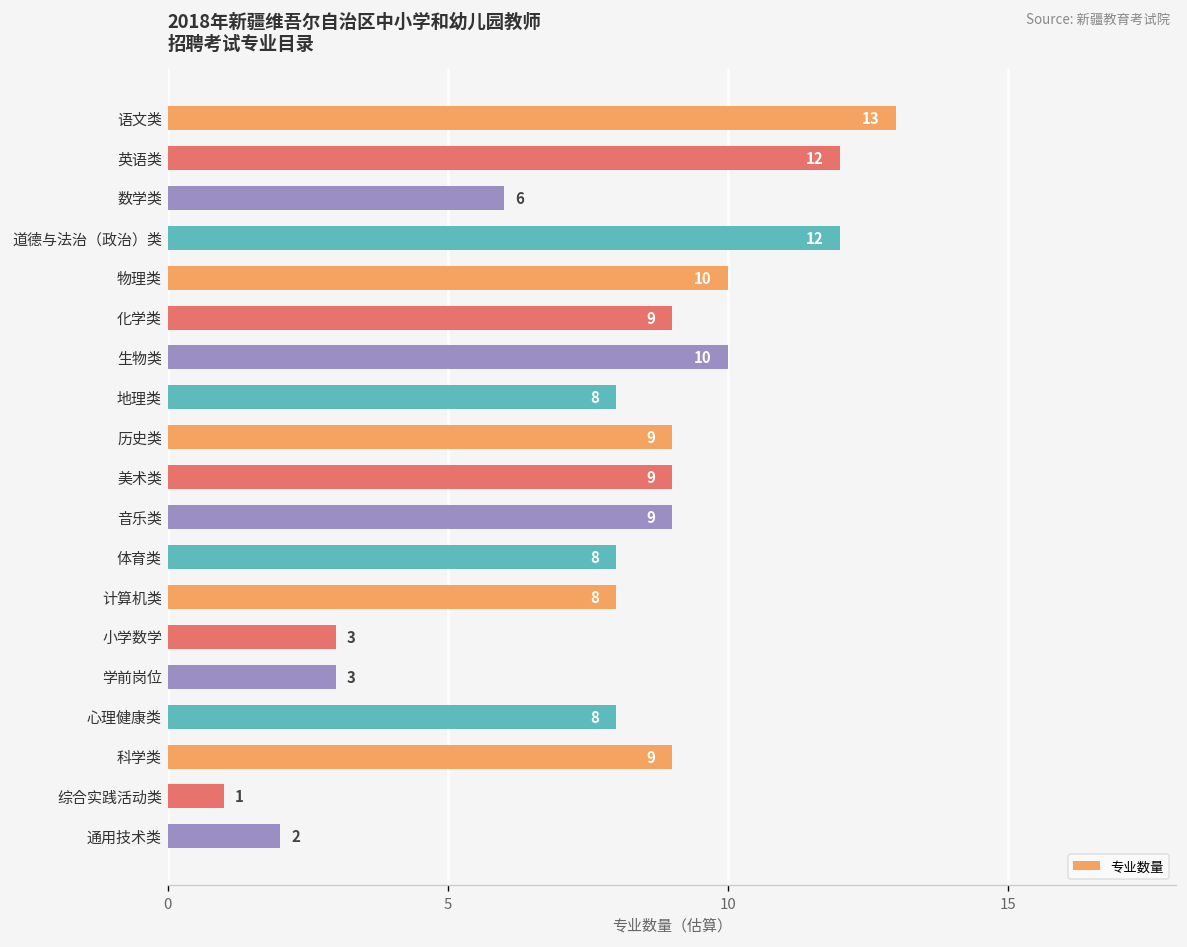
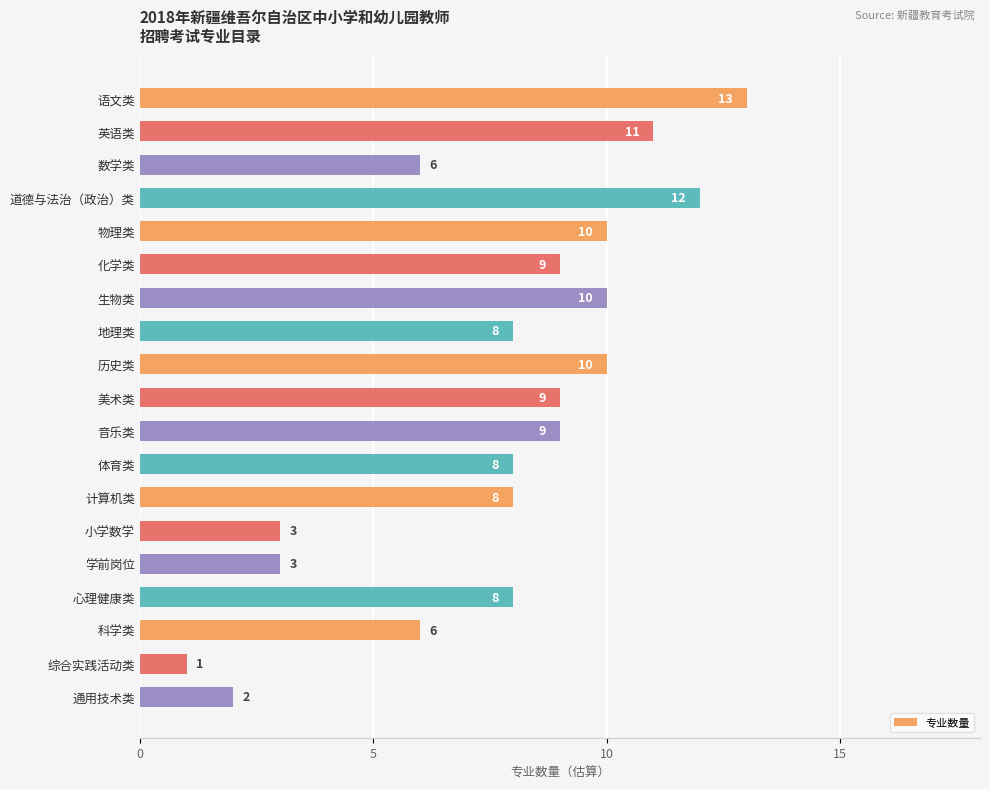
  {
    "语文类": 13,
-   "英语类": 12,
+   "英语类": 11,
    "数学类": 6,
    "道德与法治（政治）类": 12,
    "物理类": 10,
    "化学类": 9,
    "生物类": 10,
    "地理类": 8,
-   "历史类": 9,
+   "历史类": 10,
    "美术类": 9,
    "音乐类": 9,
    "体育类": 8,
    "计算机类": 8,
    "小学数学": 3,
    "学前岗位": 3,
    "心理健康类": 8,
-   "科学类": 9,
+   "科学类": 6,
    "综合实践活动类": 1,
    "通用技术类": 2
  }
